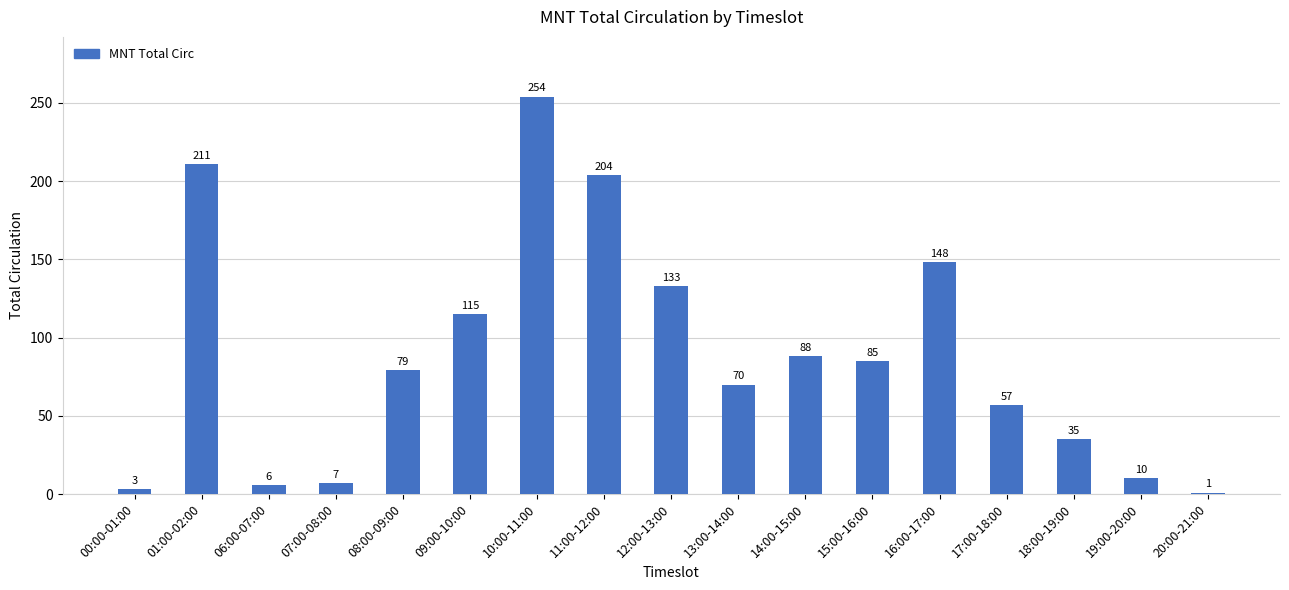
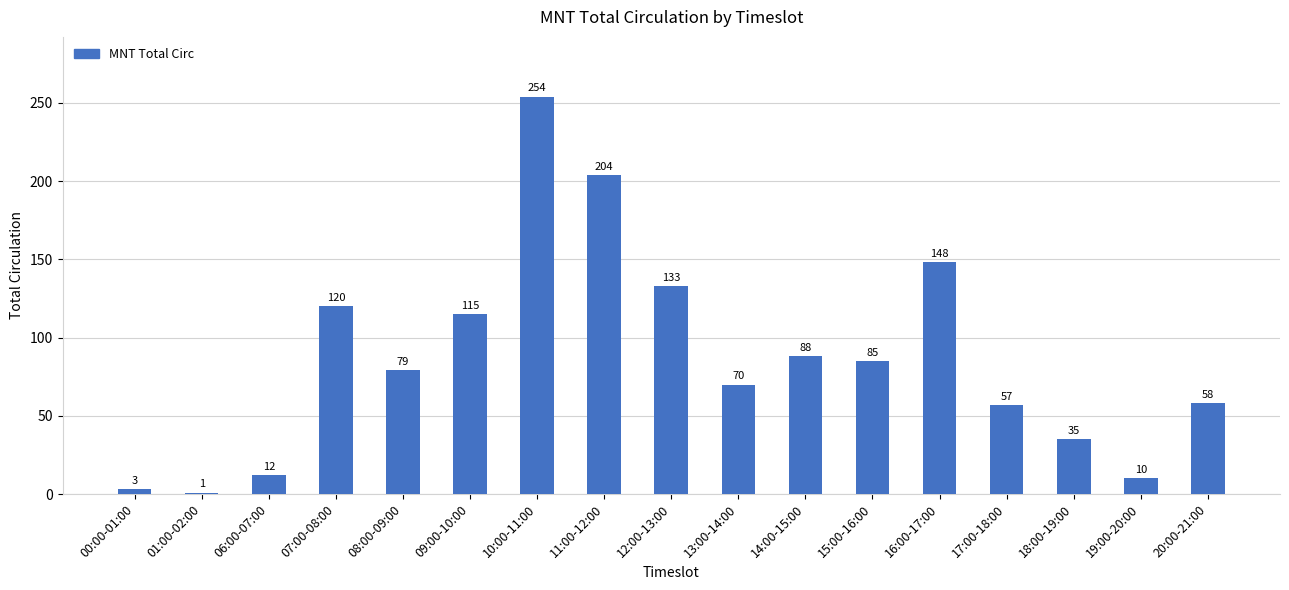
  {
    "00:00-01:00": 3,
-   "01:00-02:00": 211,
-   "06:00-07:00": 6,
-   "07:00-08:00": 7,
+   "01:00-02:00": 1,
+   "06:00-07:00": 12,
+   "07:00-08:00": 120,
    "08:00-09:00": 79,
    "09:00-10:00": 115,
    "10:00-11:00": 254,
    "11:00-12:00": 204,
    "12:00-13:00": 133,
    "13:00-14:00": 70,
    "14:00-15:00": 88,
    "15:00-16:00": 85,
    "16:00-17:00": 148,
    "17:00-18:00": 57,
    "18:00-19:00": 35,
    "19:00-20:00": 10,
-   "20:00-21:00": 1
+   "20:00-21:00": 58
  }
